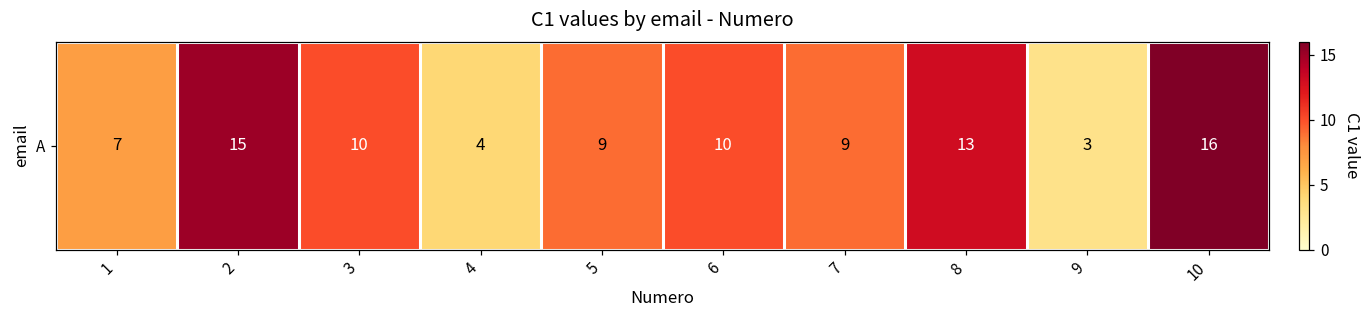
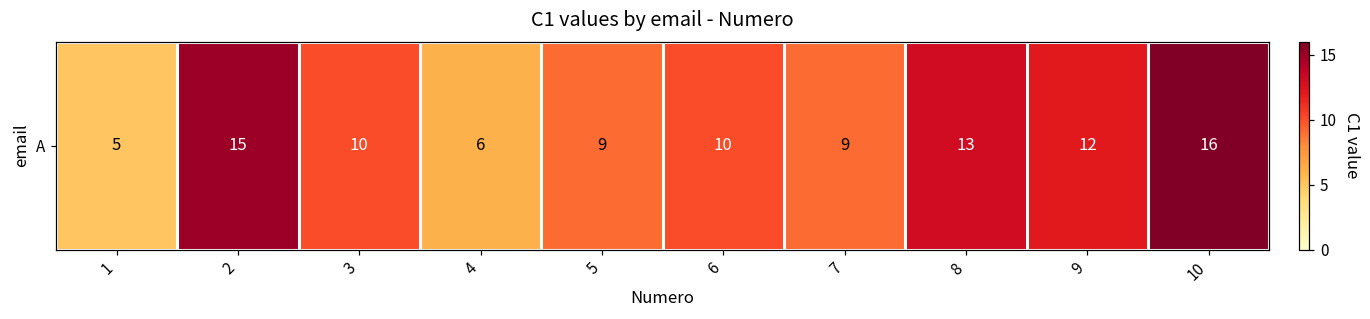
  {
    "A": {
-     "1": 7,
+     "1": 5,
      "2": 15,
      "3": 10,
-     "4": 4,
+     "4": 6,
      "5": 9,
      "6": 10,
      "7": 9,
      "8": 13,
-     "9": 3,
+     "9": 12,
      "10": 16
    }
  }
